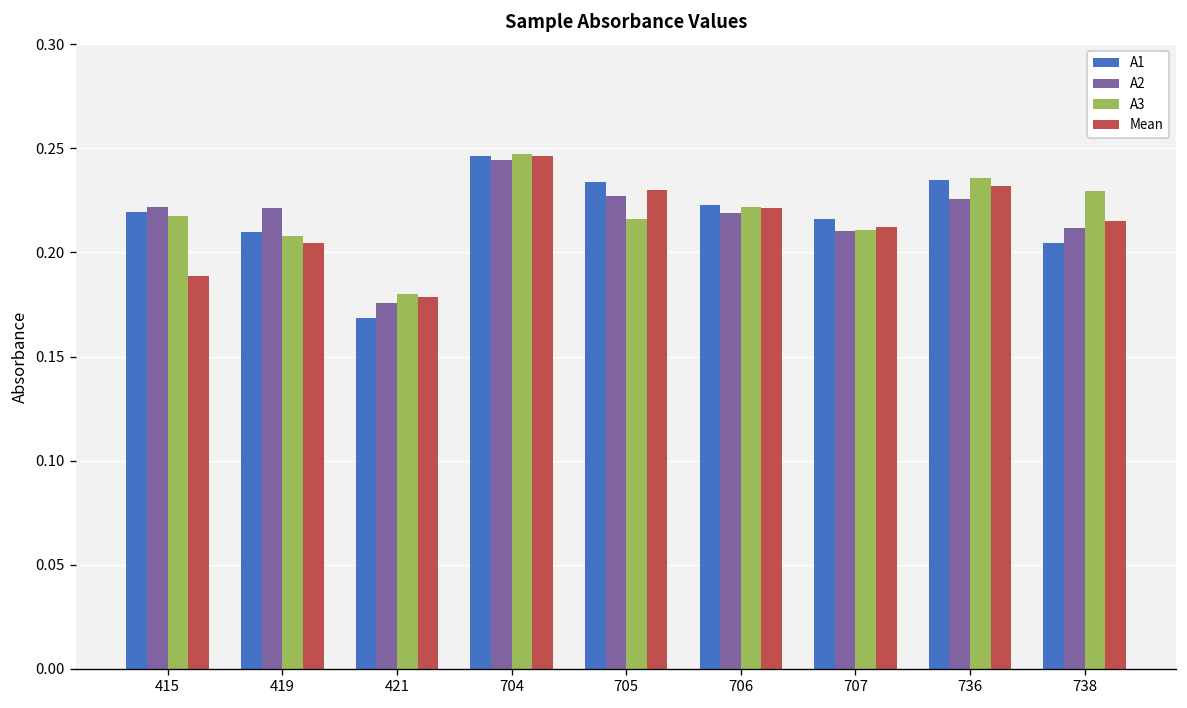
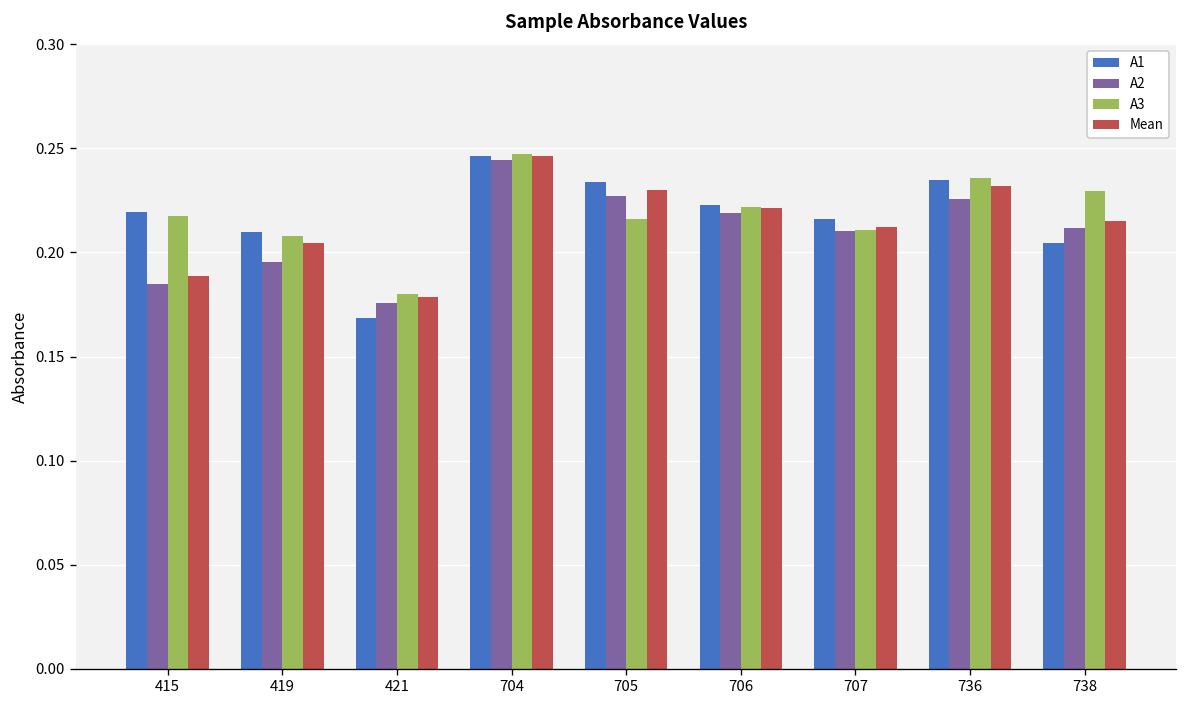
  {
    "A1": {
      "415": 0.219,
      "419": 0.210,
      "421": 0.168,
      "704": 0.247,
      "705": 0.234,
      "706": 0.223,
      "707": 0.216,
      "736": 0.235,
      "738": 0.204
    },
    "A2": {
-     "415": 0.222,
-     "419": 0.221,
+     "415": 0.185,
+     "419": 0.196,
      "421": 0.176,
      "704": 0.245,
      "705": 0.227,
      "706": 0.219,
      "707": 0.210,
      "736": 0.226,
      "738": 0.212
    },
    "A3": {
      "415": 0.218,
      "419": 0.208,
      "421": 0.180,
      "704": 0.247,
      "705": 0.216,
      "706": 0.222,
      "707": 0.211,
      "736": 0.236,
      "738": 0.229
    },
    "Mean": {
      "415": 0.189,
      "419": 0.204,
      "421": 0.178,
      "704": 0.246,
      "705": 0.230,
      "706": 0.221,
      "707": 0.212,
      "736": 0.232,
      "738": 0.215
    }
  }
